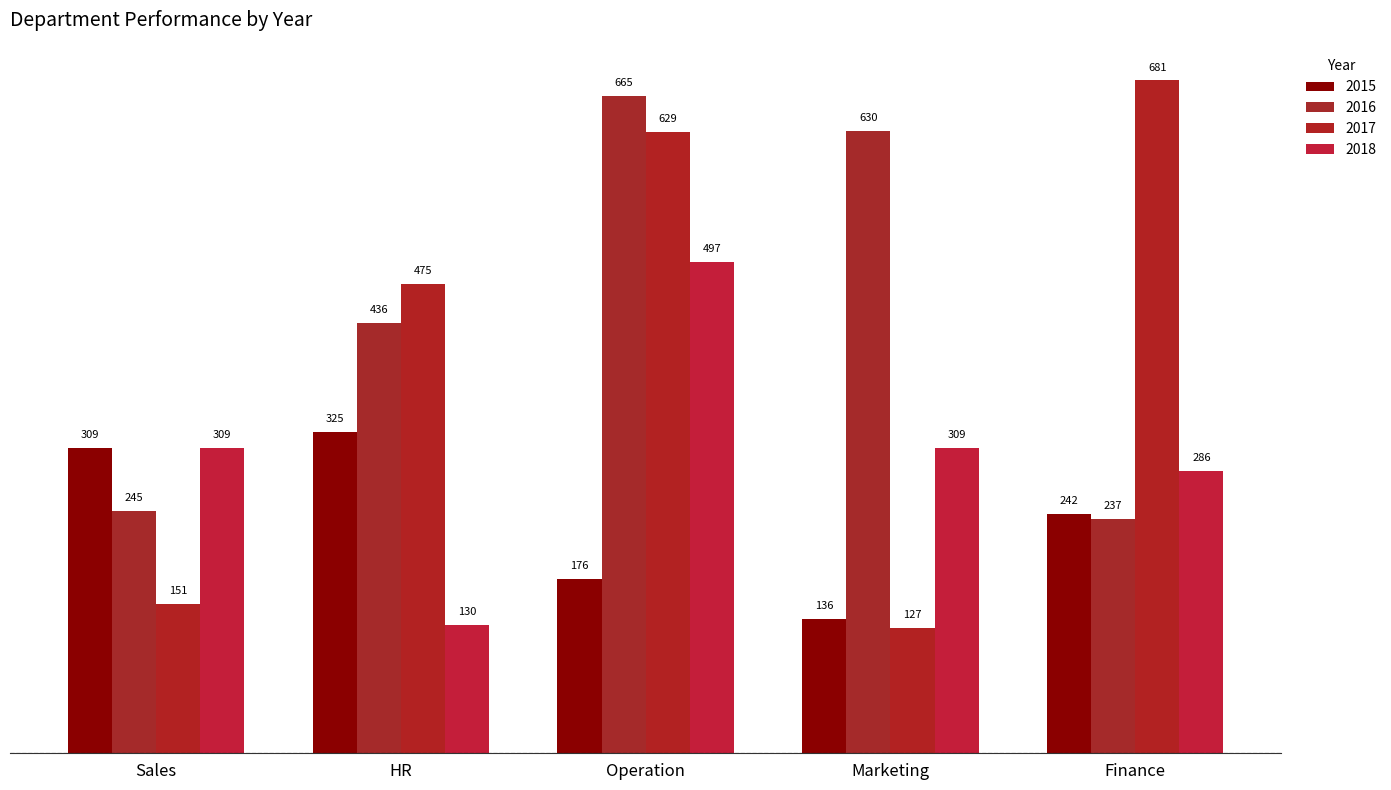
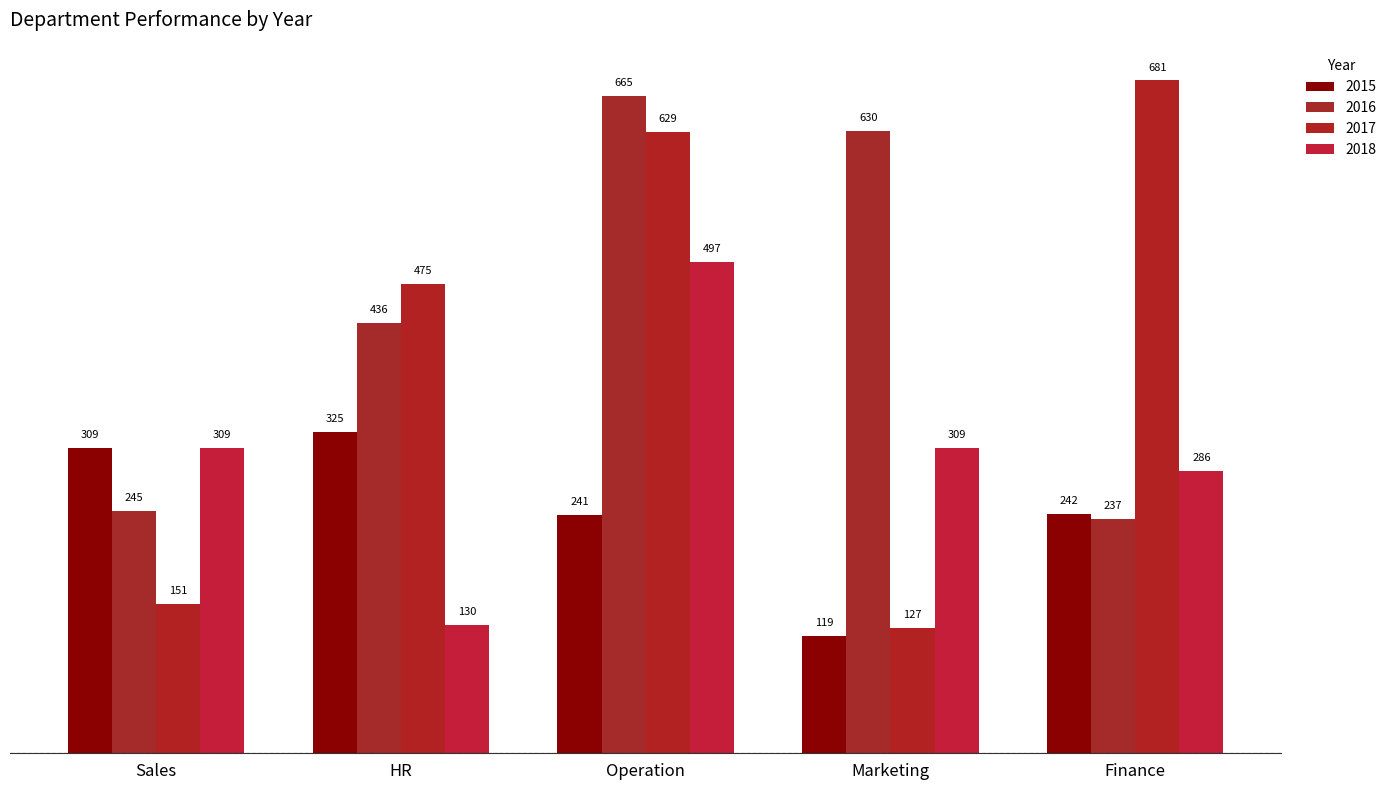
  {
    "2015": {
      "Sales": 309,
      "HR": 325,
-     "Operation": 176,
-     "Marketing": 136,
+     "Operation": 241,
+     "Marketing": 119,
      "Finance": 242
    }
  }
